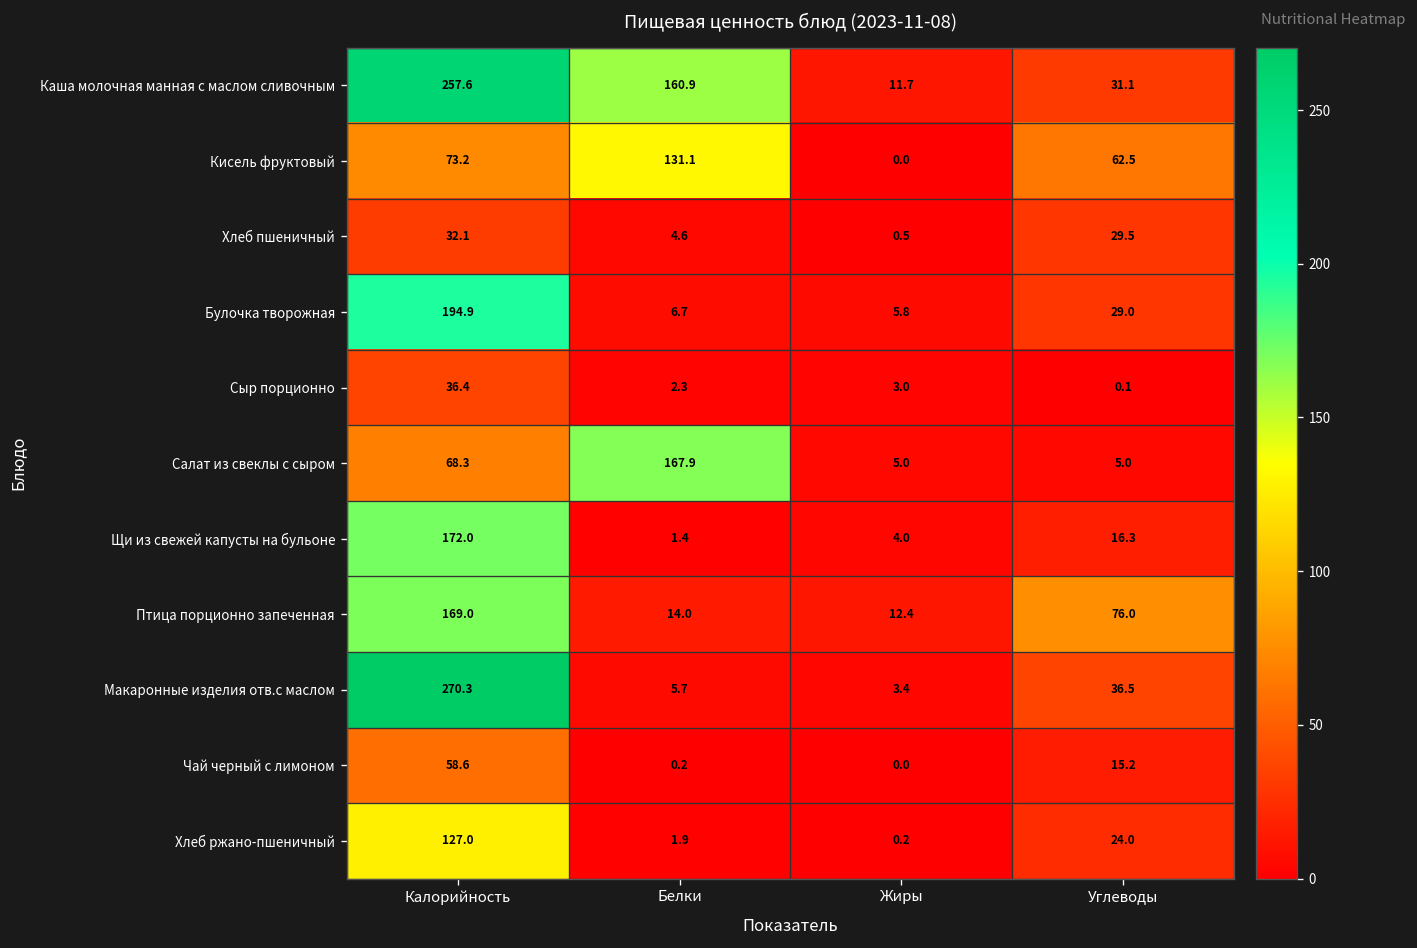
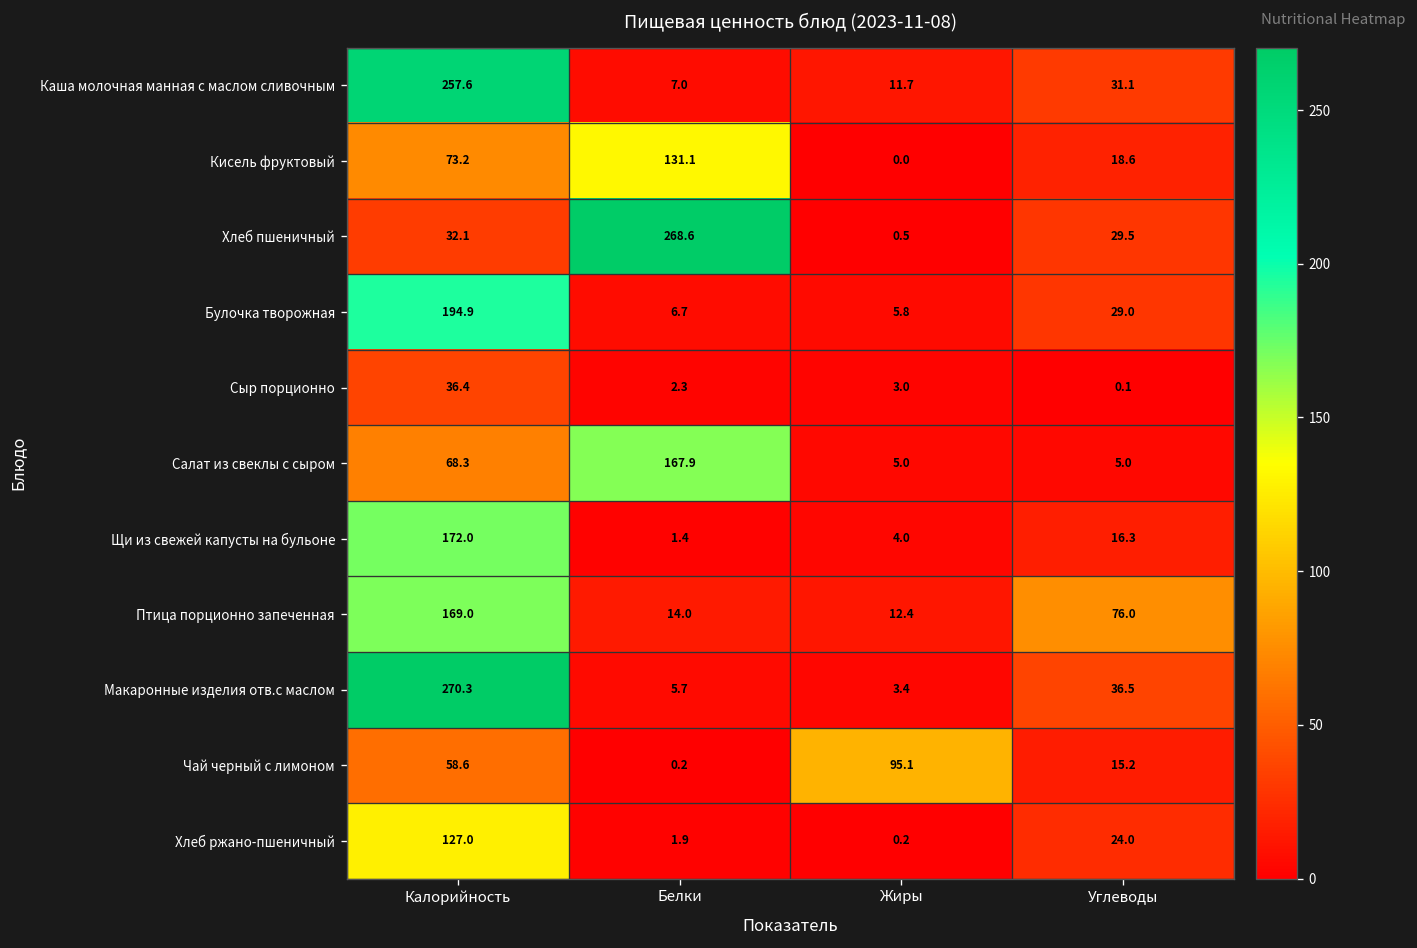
  {
    "Каша молочная манная с маслом сливочным": {
      "Калорийность": 257.6,
-     "Белки": 160.9,
+     "Белки": 7.0,
      "Жиры": 11.7,
      "Углеводы": 31.1
    },
    "Кисель фруктовый": {
      "Калорийность": 73.2,
      "Белки": 131.1,
      "Жиры": 0.0,
-     "Углеводы": 62.5
+     "Углеводы": 18.6
    },
    "Хлеб пшеничный": {
      "Калорийность": 32.1,
-     "Белки": 4.6,
+     "Белки": 268.6,
      "Жиры": 0.5,
      "Углеводы": 29.5
    },
    "Булочка творожная": {
      "Калорийность": 194.9,
      "Белки": 6.7,
      "Жиры": 5.8,
      "Углеводы": 29.0
    },
    "Сыр порционно": {
      "Калорийность": 36.4,
      "Белки": 2.3,
      "Жиры": 3.0,
      "Углеводы": 0.1
    },
    "Салат из свеклы с сыром": {
      "Калорийность": 68.3,
      "Белки": 167.9,
      "Жиры": 5.0,
      "Углеводы": 5.0
    },
    "Щи из свежей капусты на бульоне": {
      "Калорийность": 172.0,
      "Белки": 1.4,
      "Жиры": 4.0,
      "Углеводы": 16.3
    },
    "Птица порционно запеченная": {
      "Калорийность": 169.0,
      "Белки": 14.0,
      "Жиры": 12.4,
      "Углеводы": 76.0
    },
    "Макаронные изделия отв.с маслом": {
      "Калорийность": 270.3,
      "Белки": 5.7,
      "Жиры": 3.4,
      "Углеводы": 36.5
    },
    "Чай черный с лимоном": {
      "Калорийность": 58.6,
      "Белки": 0.2,
-     "Жиры": 0.0,
+     "Жиры": 95.1,
      "Углеводы": 15.2
    },
    "Хлеб ржано-пшеничный": {
      "Калорийность": 127.0,
      "Белки": 1.9,
      "Жиры": 0.2,
      "Углеводы": 24.0
    }
  }
